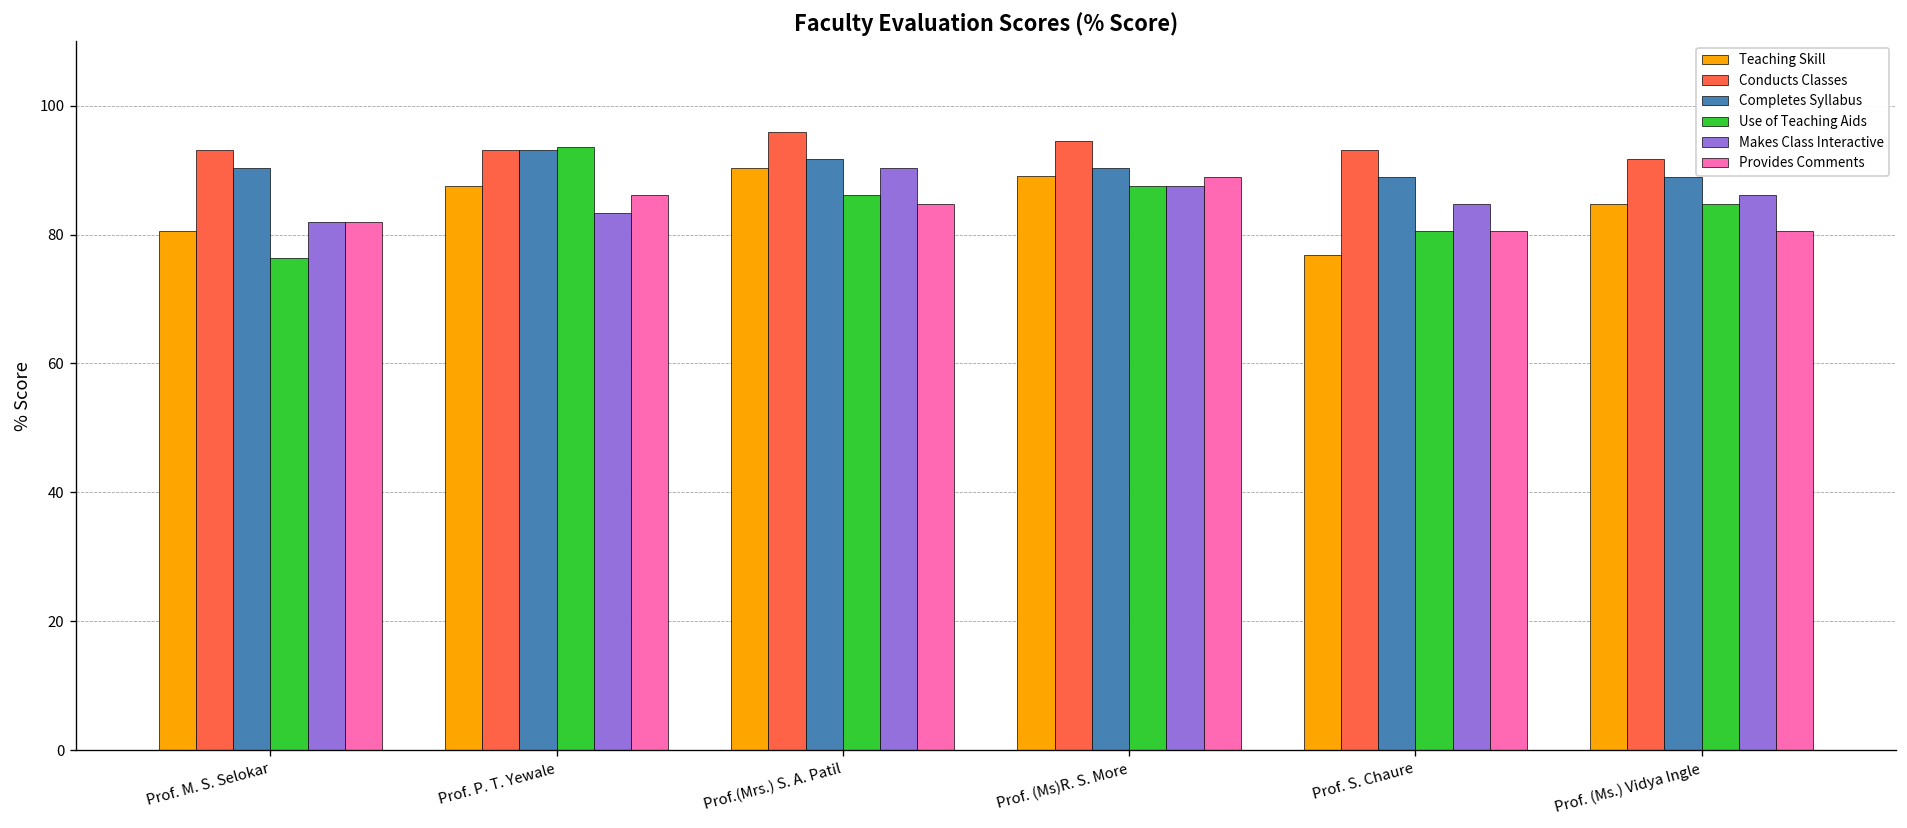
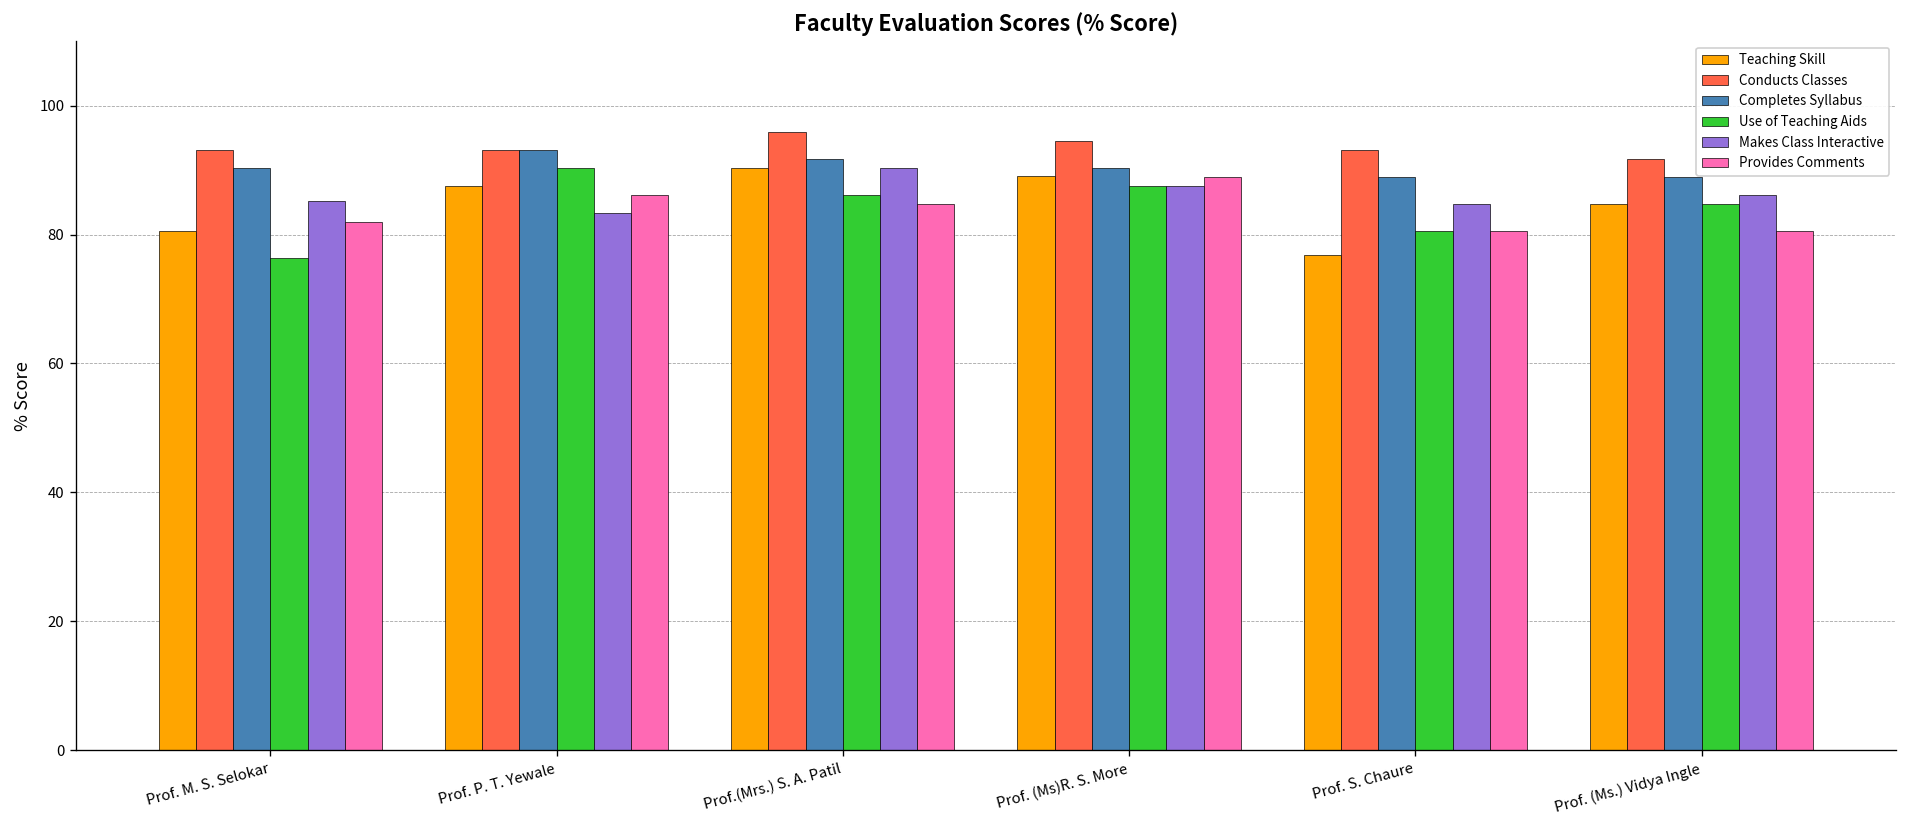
  {
    "Teaching Skill": {
      "Prof. M. S. Selokar": 81,
      "Prof. P. T. Yewale": 88,
      "Prof.(Mrs.) S. A. Patil": 90,
      "Prof. (Ms)R. S. More": 89,
      "Prof. S. Chaure": 77,
      "Prof. (Ms.) Vidya Ingle": 85
    },
    "Conducts Classes": {
      "Prof. M. S. Selokar": 93,
      "Prof. P. T. Yewale": 93,
      "Prof.(Mrs.) S. A. Patil": 96,
      "Prof. (Ms)R. S. More": 94,
      "Prof. S. Chaure": 93,
      "Prof. (Ms.) Vidya Ingle": 92
    },
    "Completes Syllabus": {
      "Prof. M. S. Selokar": 90,
      "Prof. P. T. Yewale": 93,
      "Prof.(Mrs.) S. A. Patil": 92,
      "Prof. (Ms)R. S. More": 90,
      "Prof. S. Chaure": 89,
      "Prof. (Ms.) Vidya Ingle": 89
    },
    "Use of Teaching Aids": {
      "Prof. M. S. Selokar": 76,
-     "Prof. P. T. Yewale": 94,
+     "Prof. P. T. Yewale": 90,
      "Prof.(Mrs.) S. A. Patil": 86,
      "Prof. (Ms)R. S. More": 88,
      "Prof. S. Chaure": 81,
      "Prof. (Ms.) Vidya Ingle": 85
    },
    "Makes Class Interactive": {
-     "Prof. M. S. Selokar": 82,
+     "Prof. M. S. Selokar": 85,
      "Prof. P. T. Yewale": 83,
      "Prof.(Mrs.) S. A. Patil": 90,
      "Prof. (Ms)R. S. More": 88,
      "Prof. S. Chaure": 85,
      "Prof. (Ms.) Vidya Ingle": 86
    },
    "Provides Comments": {
      "Prof. M. S. Selokar": 82,
      "Prof. P. T. Yewale": 86,
      "Prof.(Mrs.) S. A. Patil": 85,
      "Prof. (Ms)R. S. More": 89,
      "Prof. S. Chaure": 81,
      "Prof. (Ms.) Vidya Ingle": 81
    }
  }
